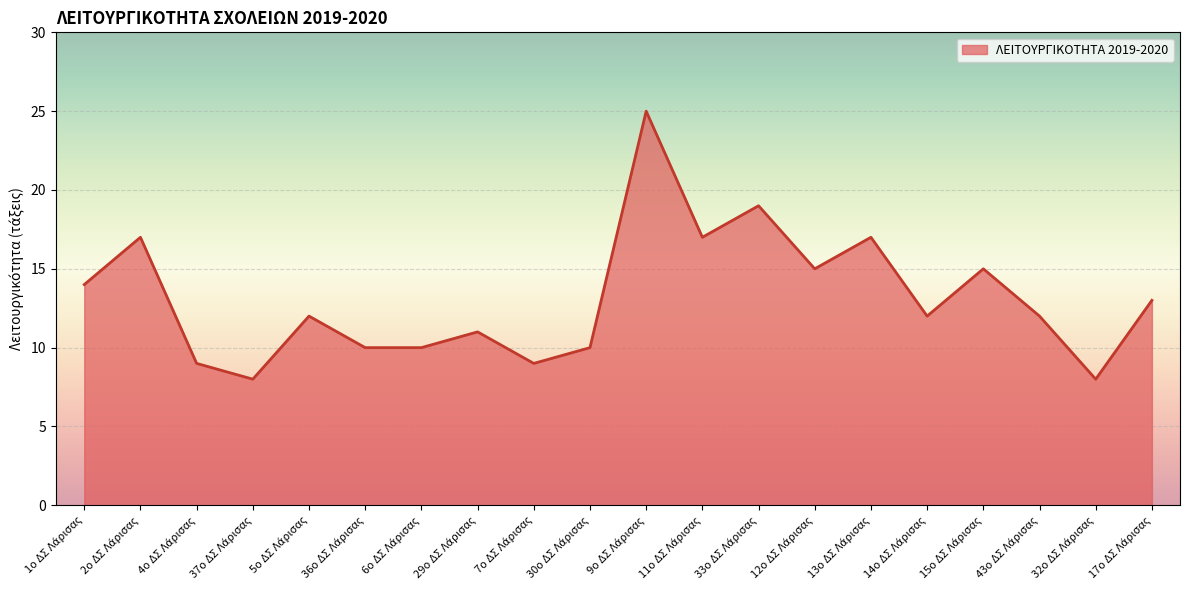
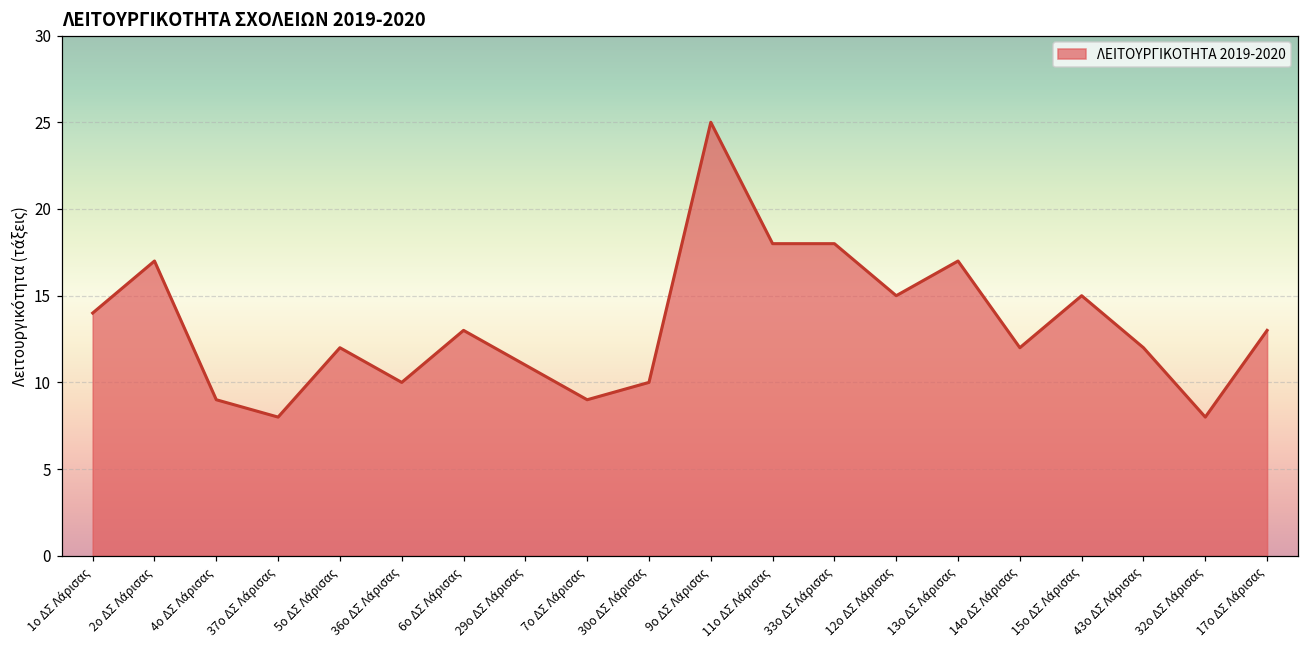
  {
    "1ο ΔΣ Λάρισας": 14,
    "2ο ΔΣ Λάρισας": 17,
    "4ο ΔΣ Λάρισας": 9,
    "37ο ΔΣ Λάρισας": 8,
    "5ο ΔΣ Λάρισας": 12,
    "36ο ΔΣ Λάρισας": 10,
-   "6ο ΔΣ Λάρισας": 10,
+   "6ο ΔΣ Λάρισας": 13,
    "29ο ΔΣ Λάρισας": 11,
    "7ο ΔΣ Λάρισας": 9,
    "30ο ΔΣ Λάρισας": 10,
    "9ο ΔΣ Λάρισας": 25,
-   "11ο ΔΣ Λάρισας": 17,
-   "33ο ΔΣ Λάρισας": 19,
+   "11ο ΔΣ Λάρισας": 18,
+   "33ο ΔΣ Λάρισας": 18,
    "12ο ΔΣ Λάρισας": 15,
    "13ο ΔΣ Λάρισας": 17,
    "14ο ΔΣ Λάρισας": 12,
    "15ο ΔΣ Λάρισας": 15,
    "43ο ΔΣ Λάρισας": 12,
    "32ο ΔΣ Λάρισας": 8,
    "17ο ΔΣ Λάρισας": 13
  }
